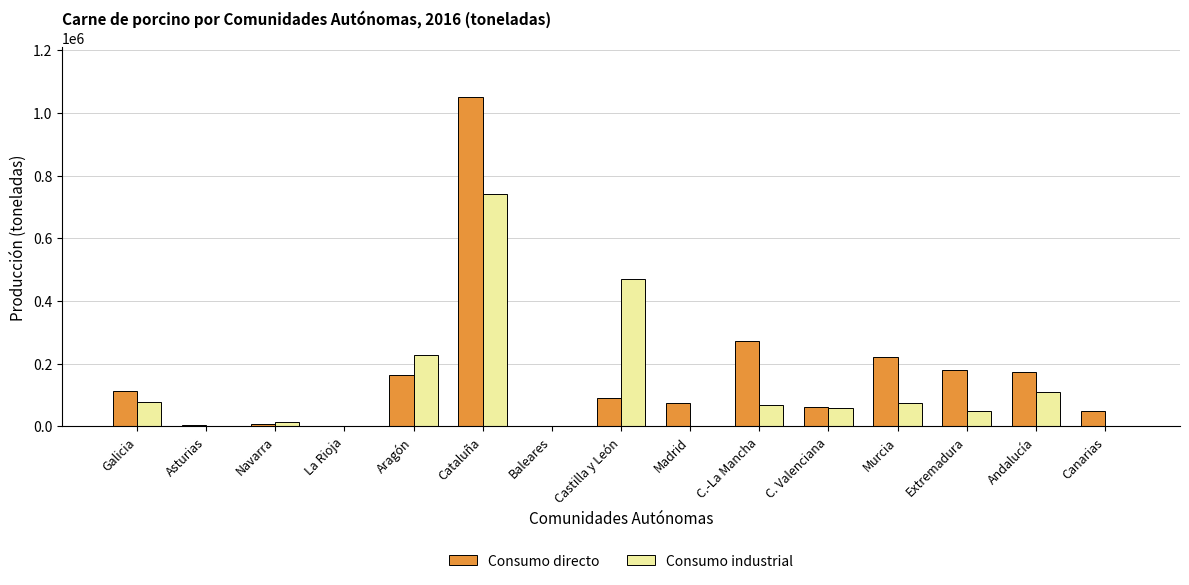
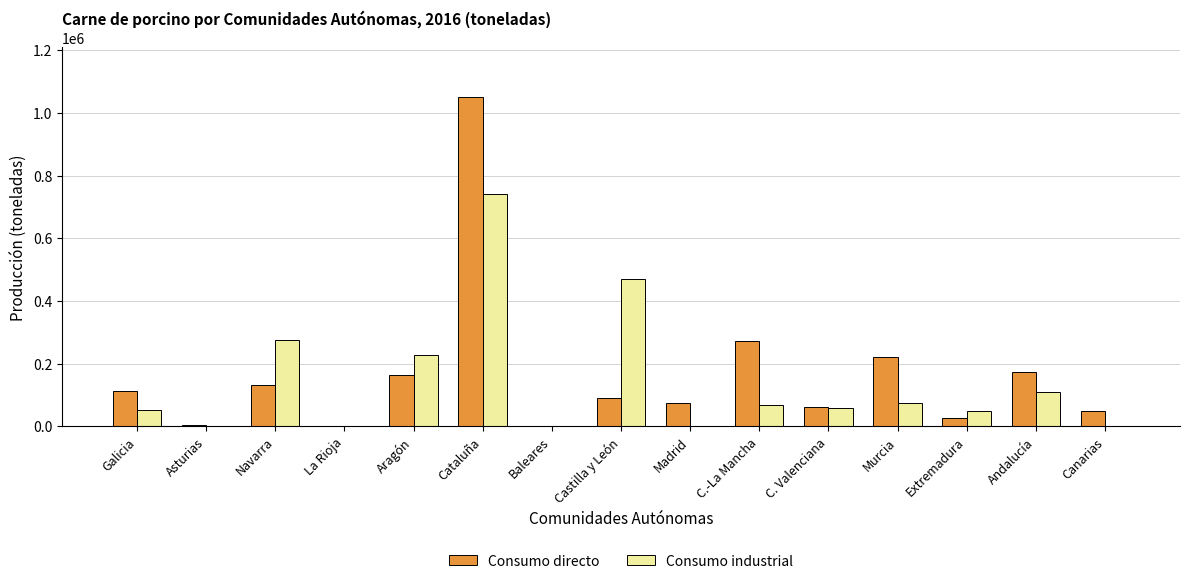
  {
    "Consumo directo": {
      "Galicia": 110000,
-     "Navarra": 10000,
+     "Navarra": 130000,
      "Aragón": 160000,
      "Cataluña": 1050000,
      "Castilla y León": 90000,
      "Madrid": 80000,
      "C.-La Mancha": 270000,
      "C. Valenciana": 60000,
      "Murcia": 220000,
-     "Extremadura": 180000,
+     "Extremadura": 30000,
      "Andalucía": 170000,
      "Canarias": 50000
    },
    "Consumo industrial": {
-     "Galicia": 80000,
-     "Navarra": 10000,
+     "Galicia": 50000,
+     "Navarra": 270000,
      "Aragón": 230000,
      "Cataluña": 740000,
      "Castilla y León": 470000,
      "Madrid": 0,
      "C.-La Mancha": 70000,
      "C. Valenciana": 60000,
      "Murcia": 80000,
      "Extremadura": 50000,
      "Andalucía": 110000,
      "Canarias": 0
    }
  }
